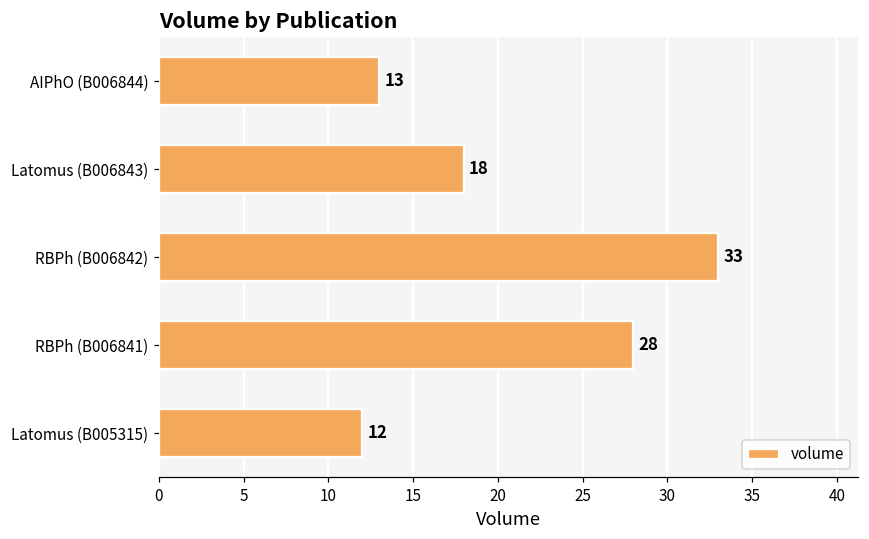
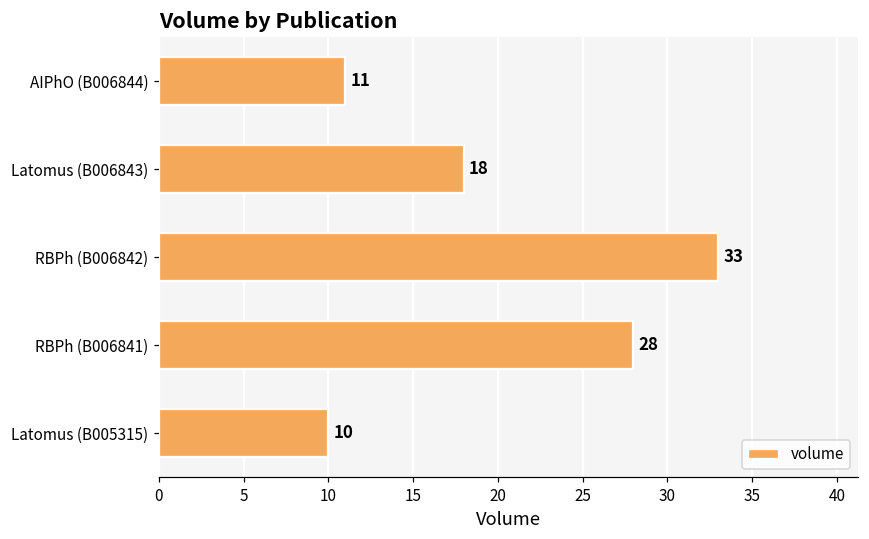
  {
-   "AIPhO (B006844)": 13,
+   "AIPhO (B006844)": 11,
    "Latomus (B006843)": 18,
    "RBPh (B006842)": 33,
    "RBPh (B006841)": 28,
-   "Latomus (B005315)": 12
+   "Latomus (B005315)": 10
  }
